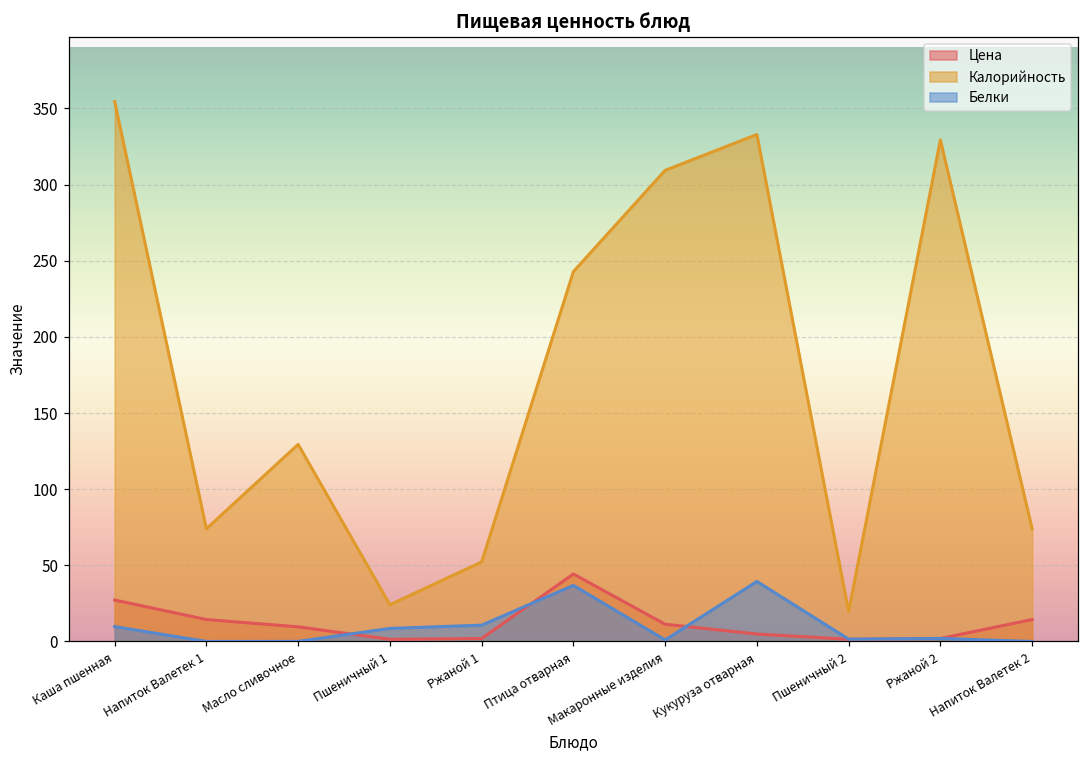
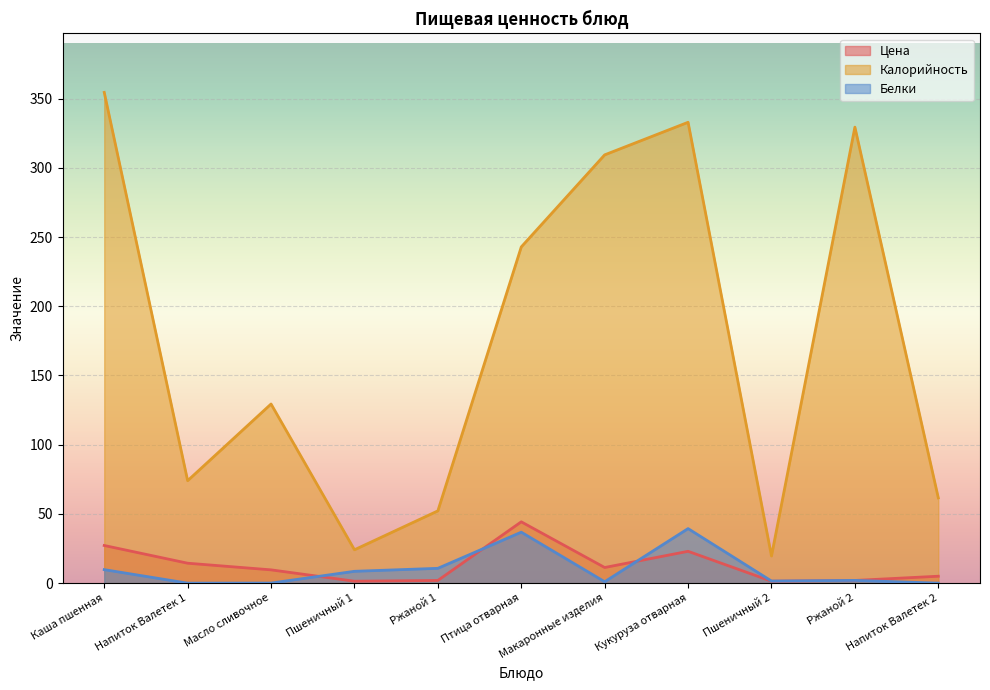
  {
    "Цена": {
      "Каша пшенная": 27,
      "Напиток Валетек 1": 14,
      "Масло сливочное": 10,
      "Пшеничный 1": 1,
      "Ржаной 1": 2,
      "Птица отварная": 44,
      "Макаронные изделия": 11,
-     "Кукуруза отварная": 5,
-     "Напиток Валетек 2": 14
+     "Кукуруза отварная": 23,
+     "Напиток Валетек 2": 5
    },
    "Калорийность": {
      "Каша пшенная": 355,
      "Напиток Валетек 1": 74,
      "Масло сливочное": 129,
      "Пшеничный 1": 24,
      "Ржаной 1": 52,
      "Птица отварная": 243,
      "Макаронные изделия": 309,
      "Кукуруза отварная": 333,
      "Пшеничный 2": 20,
      "Ржаной 2": 329,
-     "Напиток Валетек 2": 74
+     "Напиток Валетек 2": 62
    },
    "Белки": {
      "Каша пшенная": 10,
      "Напиток Валетек 1": 0,
      "Масло сливочное": 0,
      "Пшеничный 1": 9,
      "Ржаной 1": 11,
      "Птица отварная": 37,
      "Макаронные изделия": 1,
      "Кукуруза отварная": 39,
      "Напиток Валетек 2": 0
    }
  }
